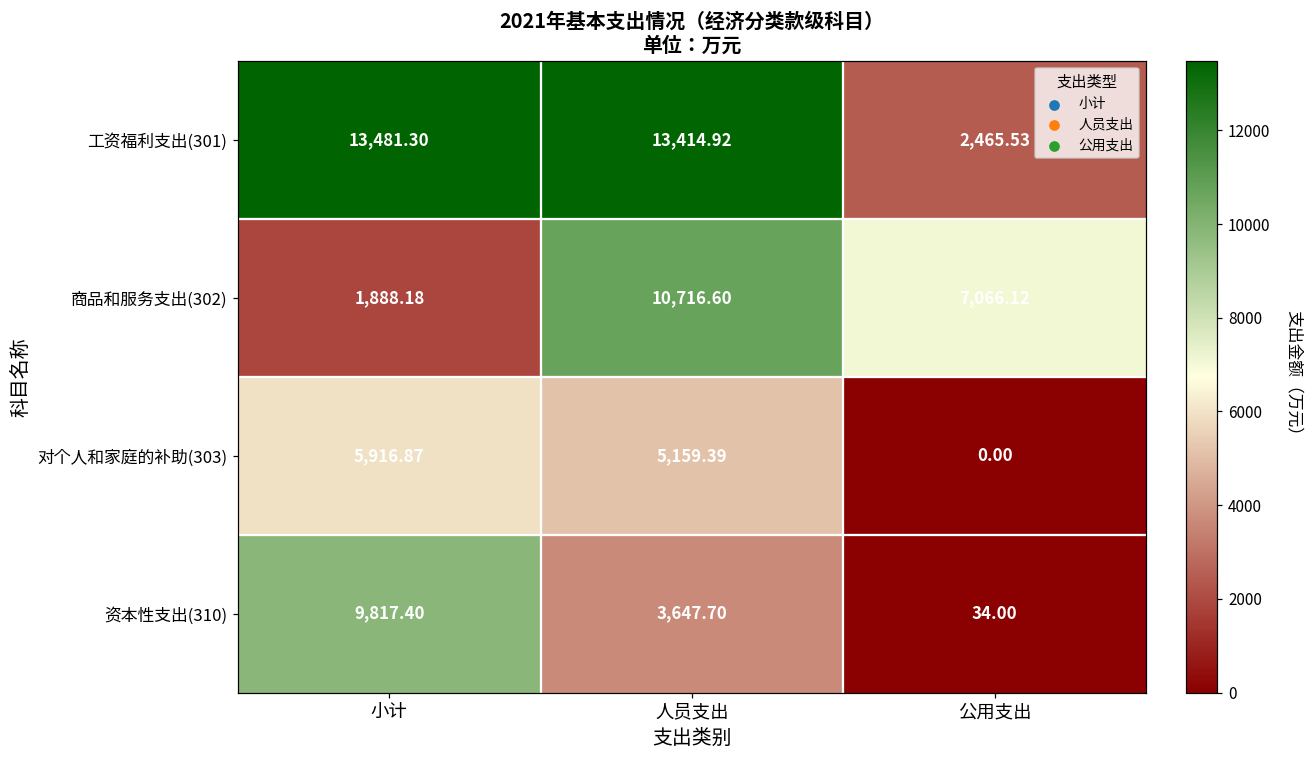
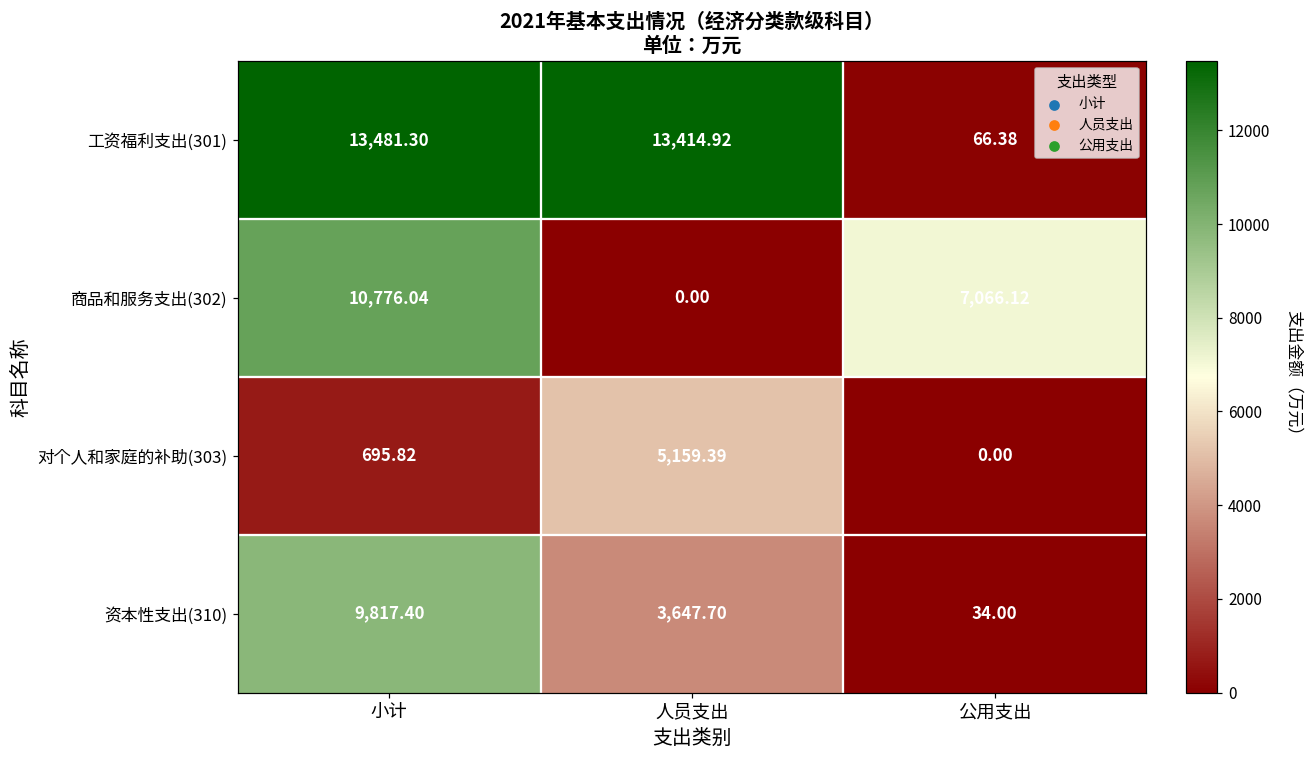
  {
    "工资福利支出(301)": {
      "小计": "13,481.30",
      "人员支出": "13,414.92",
-     "公用支出": "2,465.53"
+     "公用支出": "66.38"
    },
    "商品和服务支出(302)": {
-     "小计": "1,888.18",
-     "人员支出": "10,716.60"
+     "小计": "10,776.04",
+     "人员支出": "0.00"
    },
    "对个人和家庭的补助(303)": {
-     "小计": "5,916.87",
+     "小计": "695.82",
      "人员支出": "5,159.39",
      "公用支出": "0.00"
    },
    "资本性支出(310)": {
      "小计": "9,817.40",
      "人员支出": "3,647.70",
      "公用支出": "34.00"
    }
  }
